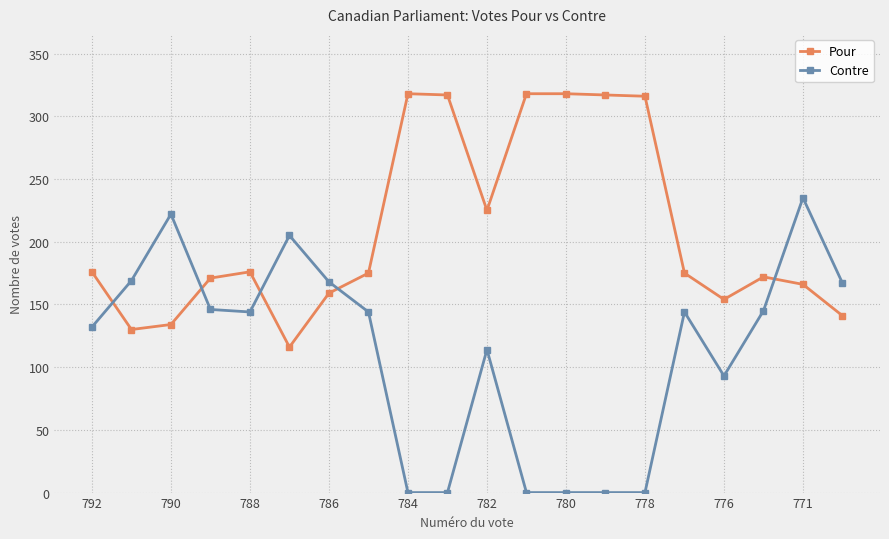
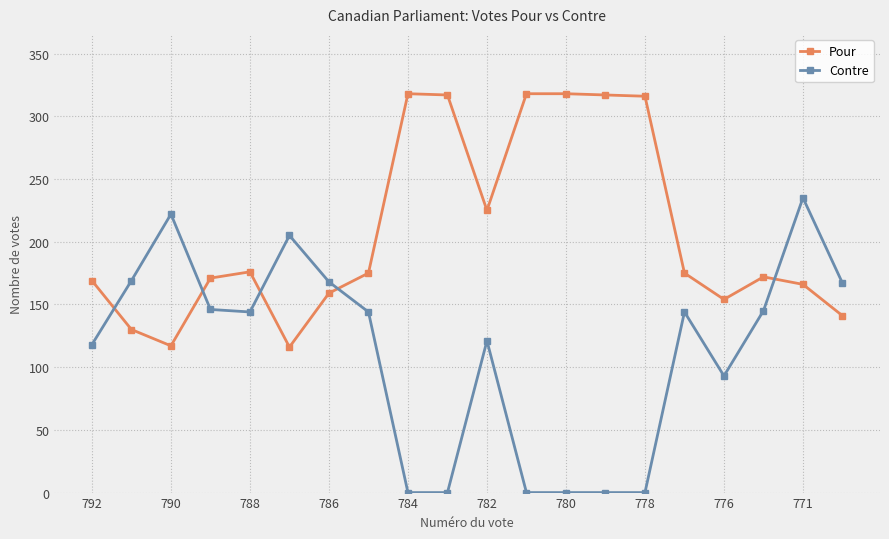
  {
    "Pour": {
-     "792": 176,
-     "790": 134,
+     "792": 169,
+     "790": 117,
      "788": 176,
      "786": 159,
      "784": 318,
      "782": 225,
      "780": 318,
      "778": 316,
      "776": 154,
      "771": 166
    },
    "Contre": {
-     "792": 132,
+     "792": 118,
      "790": 222,
      "788": 144,
      "786": 168,
      "784": 0,
-     "782": 114,
+     "782": 121,
      "780": 0,
      "778": 0,
      "776": 93,
      "771": 235
    }
  }
